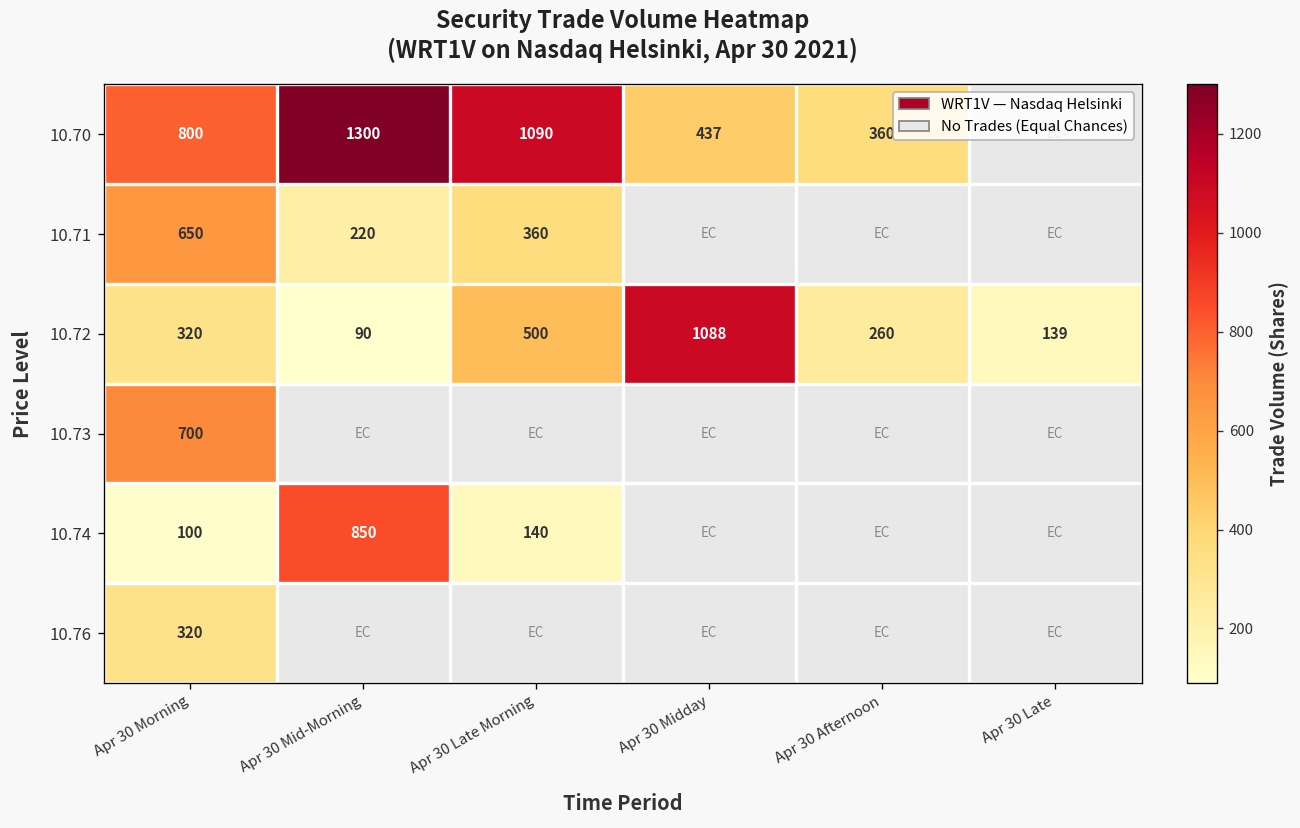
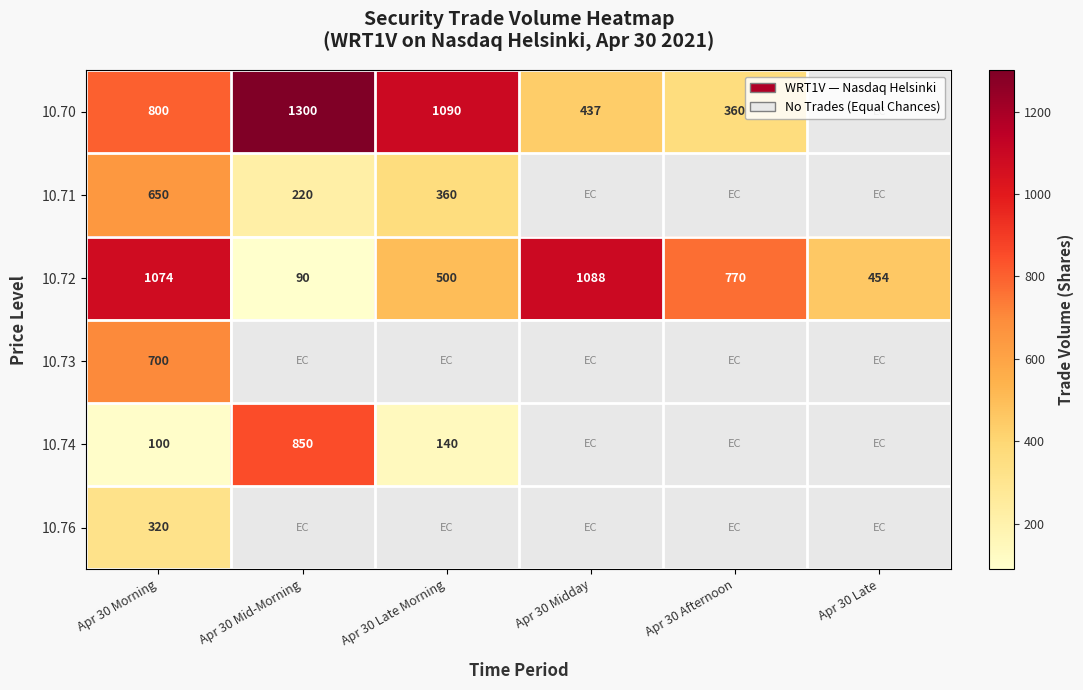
  {
    "10.70": {
      "Apr 30 Morning": 800,
      "Apr 30 Mid-Morning": 1300,
      "Apr 30 Late Morning": 1090,
      "Apr 30 Midday": 437
    },
    "10.71": {
      "Apr 30 Morning": 650,
      "Apr 30 Mid-Morning": 220,
      "Apr 30 Late Morning": 360
    },
    "10.72": {
-     "Apr 30 Morning": 320,
+     "Apr 30 Morning": 1074,
      "Apr 30 Mid-Morning": 90,
      "Apr 30 Late Morning": 500,
      "Apr 30 Midday": 1088,
-     "Apr 30 Afternoon": 260,
-     "Apr 30 Late": 139
+     "Apr 30 Afternoon": 770,
+     "Apr 30 Late": 454
    },
    "10.73": {
      "Apr 30 Morning": 700
    },
    "10.74": {
      "Apr 30 Morning": 100,
      "Apr 30 Mid-Morning": 850,
      "Apr 30 Late Morning": 140
    },
    "10.76": {
      "Apr 30 Morning": 320
    }
  }
